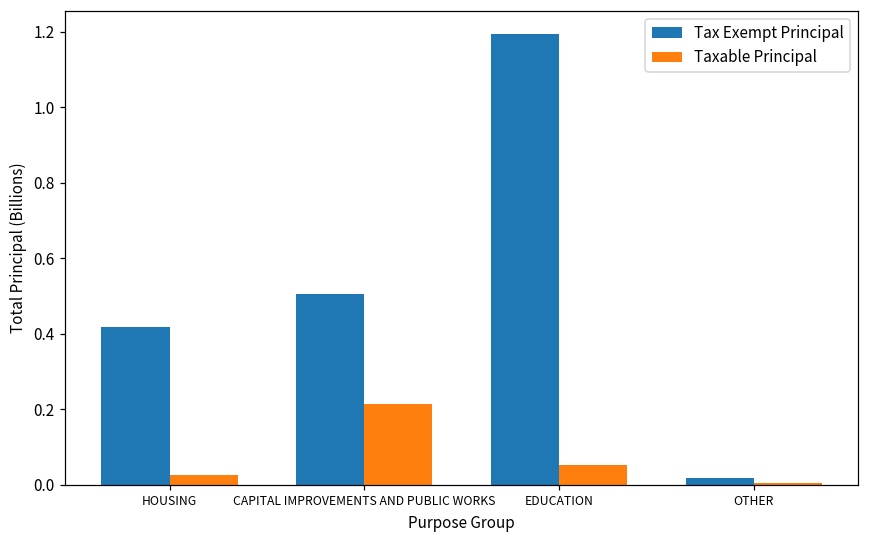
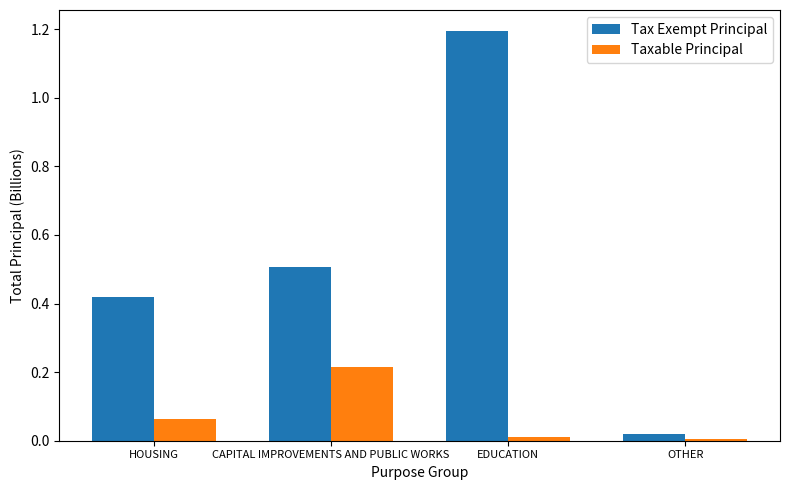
  {
    "Tax Exempt Principal": {
      "HOUSING": 0.42,
      "CAPITAL IMPROVEMENTS AND PUBLIC WORKS": 0.51,
      "EDUCATION": 1.20,
      "OTHER": 0.02
    },
    "Taxable Principal": {
-     "HOUSING": 0.02,
+     "HOUSING": 0.06,
      "CAPITAL IMPROVEMENTS AND PUBLIC WORKS": 0.21,
-     "EDUCATION": 0.05
+     "EDUCATION": 0.01
    }
  }
